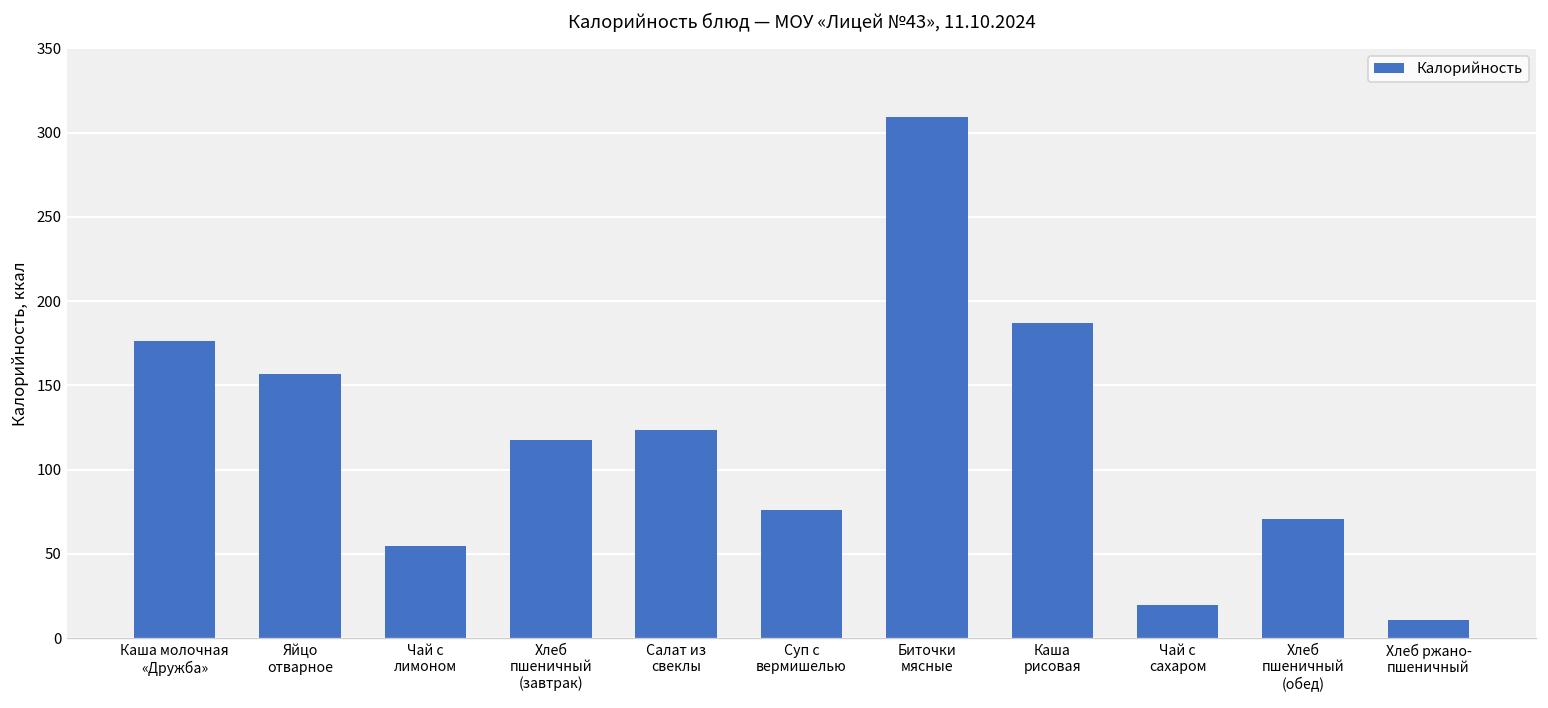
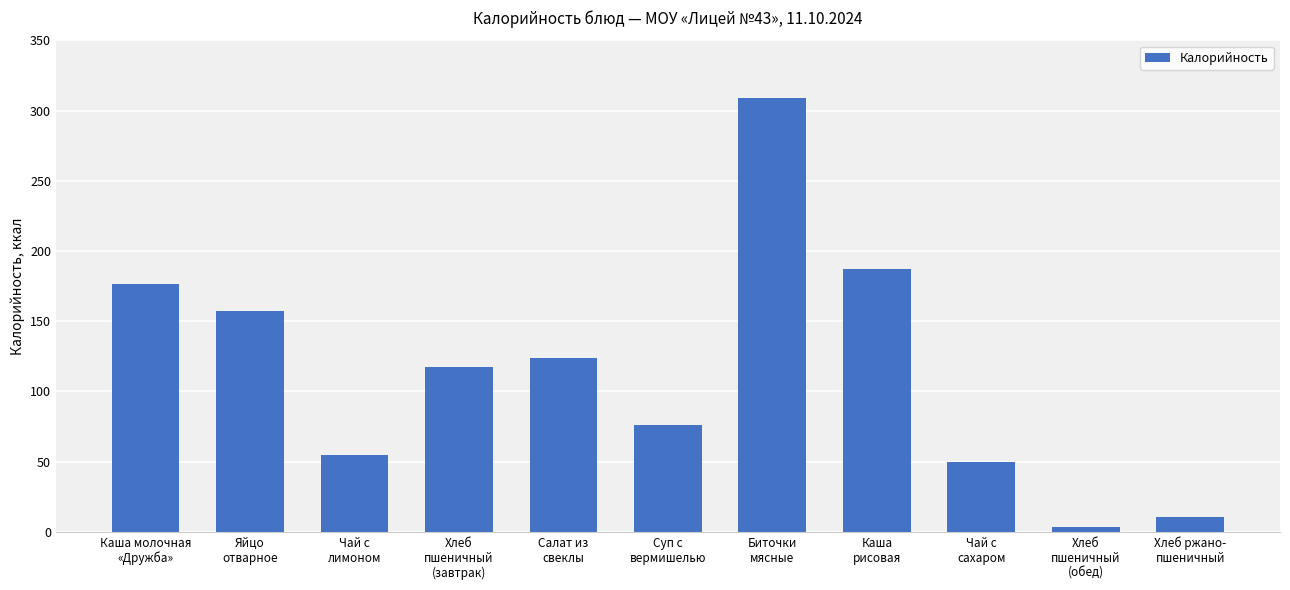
  {
    "Каша молочная «Дружба»": 177,
    "Яйцо отварное": 157,
    "Чай с лимоном": 55,
    "Хлеб пшеничный (завтрак)": 118,
    "Салат из свеклы": 123,
    "Суп с вермишелью": 76,
    "Биточки мясные": 309,
    "Каша рисовая": 187,
-   "Чай с сахаром": 20,
-   "Хлеб пшеничный (обед)": 71,
+   "Чай с сахаром": 49,
+   "Хлеб пшеничный (обед)": 3,
    "Хлеб ржано- пшеничный": 11
  }
